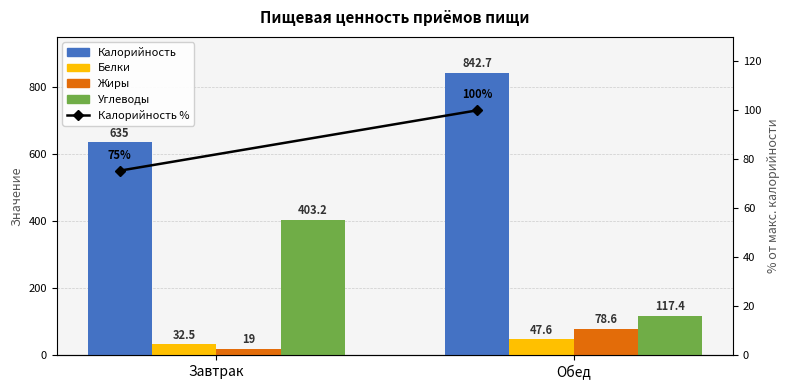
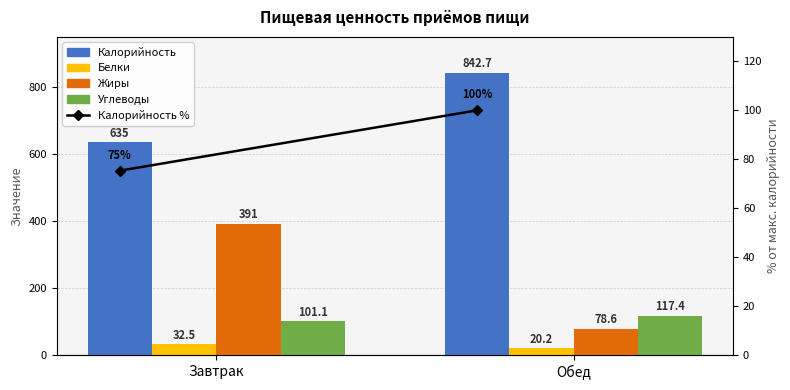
  {
    "Калорийность": {
      "Завтрак": 635,
      "Обед": 842.7
    },
    "Белки": {
      "Завтрак": 32.5,
-     "Обед": 47.6
+     "Обед": 20.2
    },
    "Жиры": {
-     "Завтрак": 19,
+     "Завтрак": 391,
      "Обед": 78.6
    },
    "Углеводы": {
-     "Завтрак": 403.2,
+     "Завтрак": 101.1,
      "Обед": 117.4
    }
  }
